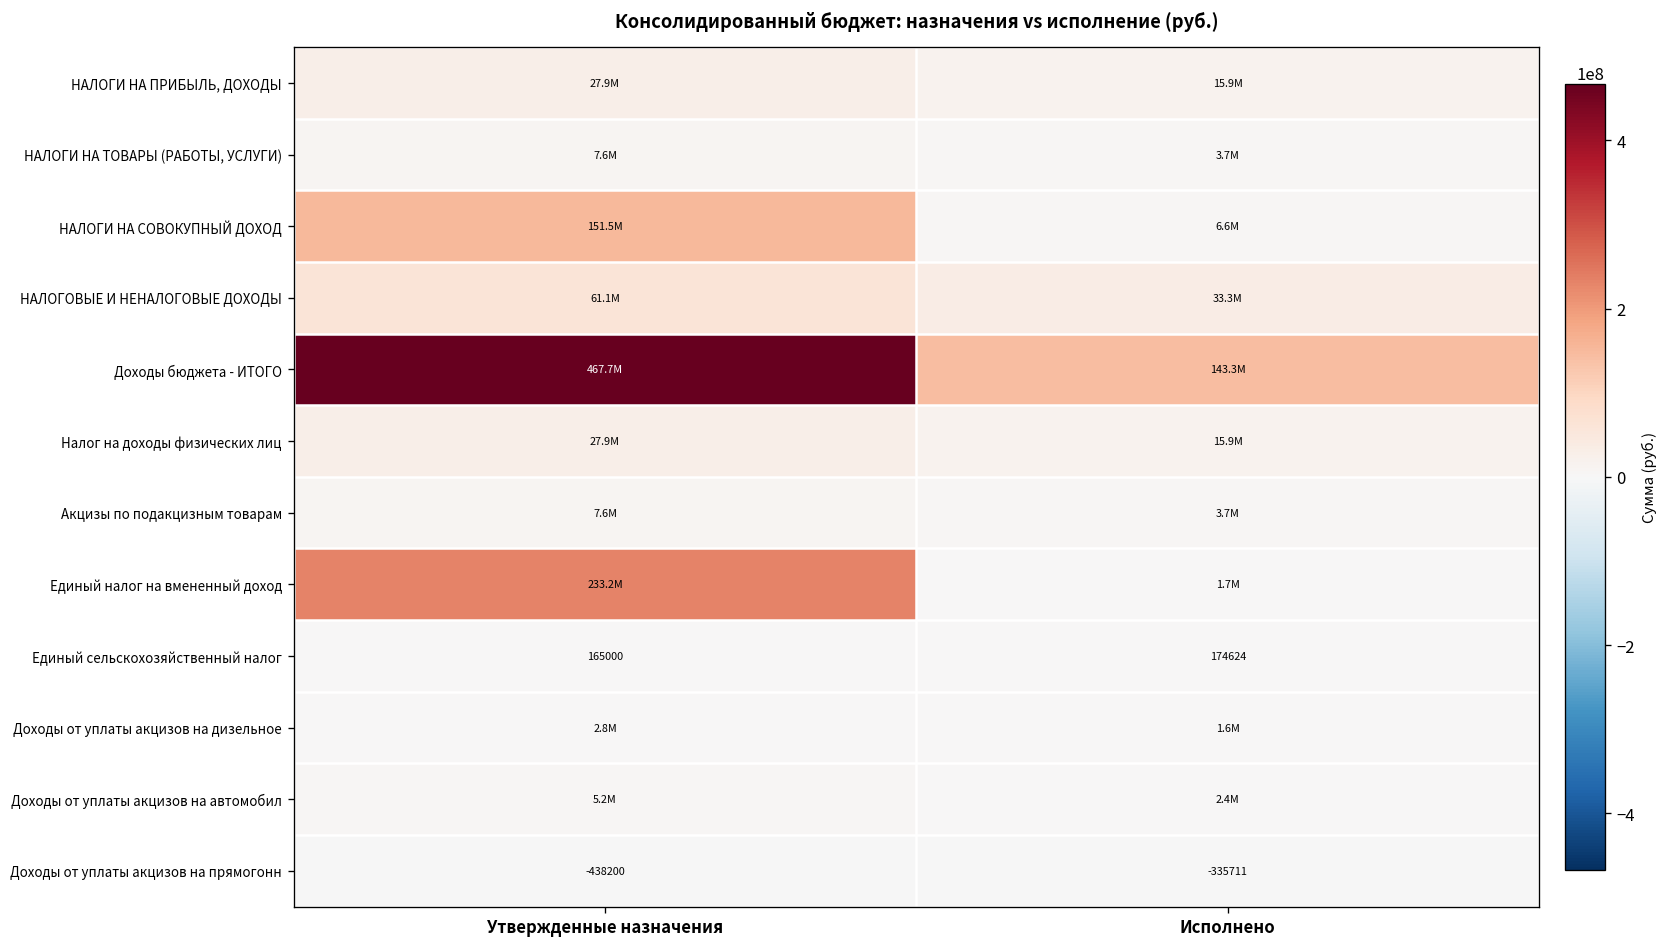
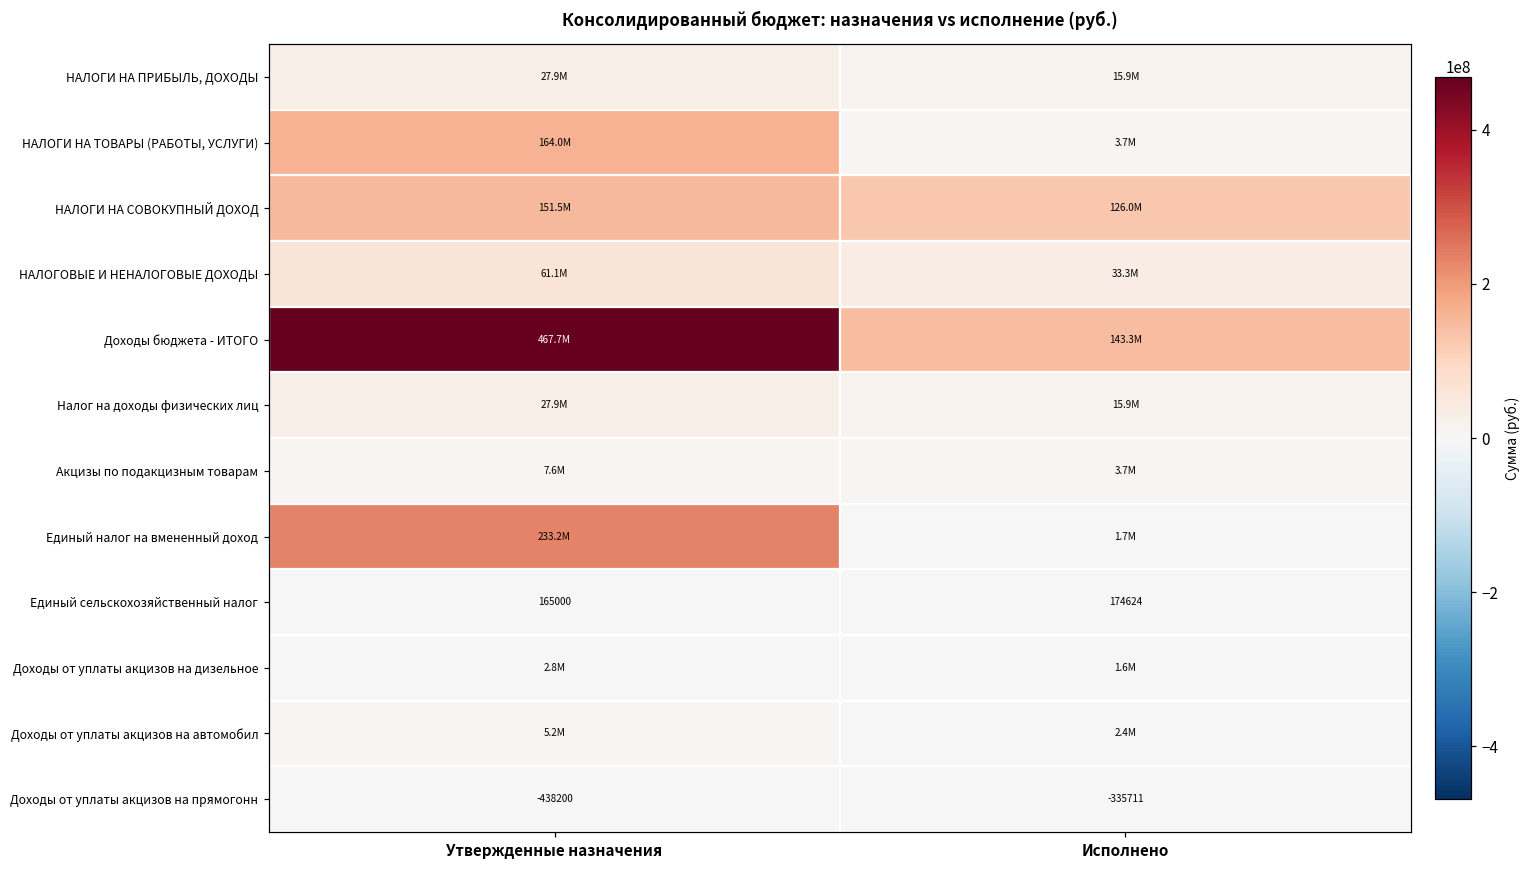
  {
    "НАЛОГИ НА ПРИБЫЛЬ, ДОХОДЫ": {
      "Утвержденные назначения": "27.9M",
      "Исполнено": "15.9M"
    },
    "НАЛОГИ НА ТОВАРЫ (РАБОТЫ, УСЛУГИ)": {
-     "Утвержденные назначения": "7.6M",
+     "Утвержденные назначения": "164.0M",
      "Исполнено": "3.7M"
    },
    "НАЛОГИ НА СОВОКУПНЫЙ ДОХОД": {
      "Утвержденные назначения": "151.5M",
-     "Исполнено": "6.6M"
+     "Исполнено": "126.0M"
    },
    "НАЛОГОВЫЕ И НЕНАЛОГОВЫЕ ДОХОДЫ": {
      "Утвержденные назначения": "61.1M",
      "Исполнено": "33.3M"
    },
    "Доходы бюджета - ИТОГО": {
      "Утвержденные назначения": "467.7M",
      "Исполнено": "143.3M"
    },
    "Налог на доходы физических лиц": {
      "Утвержденные назначения": "27.9M",
      "Исполнено": "15.9M"
    },
    "Акцизы по подакцизным товарам": {
      "Утвержденные назначения": "7.6M",
      "Исполнено": "3.7M"
    },
    "Единый налог на вмененный доход": {
      "Утвержденные назначения": "233.2M",
      "Исполнено": "1.7M"
    },
    "Единый сельскохозяйственный налог": {
      "Утвержденные назначения": "165000",
      "Исполнено": "174624"
    },
    "Доходы от уплаты акцизов на дизельное": {
      "Утвержденные назначения": "2.8M",
      "Исполнено": "1.6M"
    },
    "Доходы от уплаты акцизов на автомобил": {
      "Утвержденные назначения": "5.2M",
      "Исполнено": "2.4M"
    },
    "Доходы от уплаты акцизов на прямогонн": {
      "Утвержденные назначения": "-438200",
      "Исполнено": "-335711"
    }
  }
